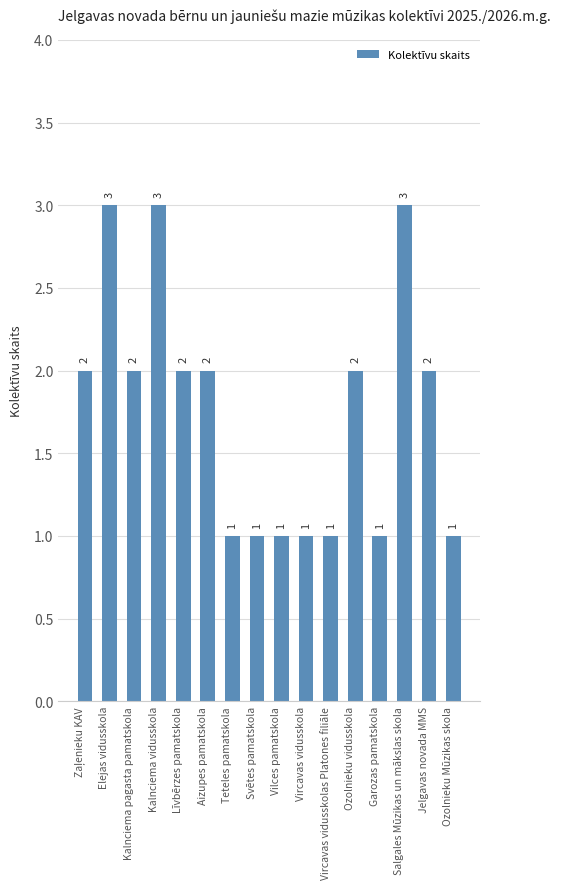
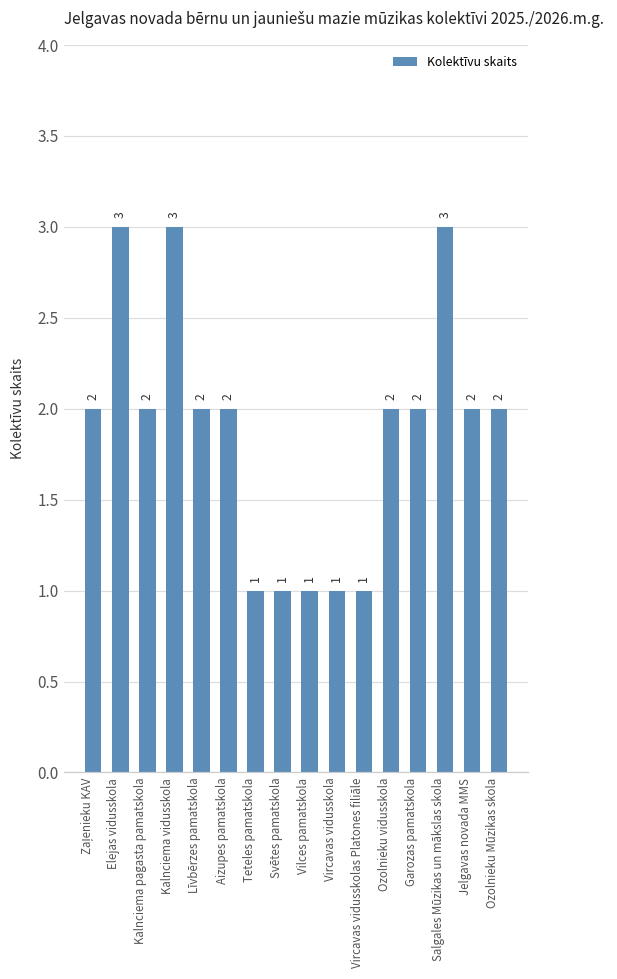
  {
    "Zaļenieku KAV": 2,
    "Elejas vidusskola": 3,
    "Kalnciema pagasta pamatskola": 2,
    "Kalnciema vidusskola": 3,
    "Līvbērzes pamatskola": 2,
    "Aizupes pamatskola": 2,
    "Teteles pamatskola": 1,
    "Svētes pamatskola": 1,
    "Vilces pamatskola": 1,
    "Vircavas vidusskola": 1,
    "Vircavas vidusskolas Platones filiāle": 1,
    "Ozolnieku vidusskola": 2,
-   "Garozas pamatskola": 1,
+   "Garozas pamatskola": 2,
    "Salgales Mūzikas un mākslas skola": 3,
    "Jelgavas novada MMS": 2,
-   "Ozolnieku Mūzikas skola": 1
+   "Ozolnieku Mūzikas skola": 2
  }
